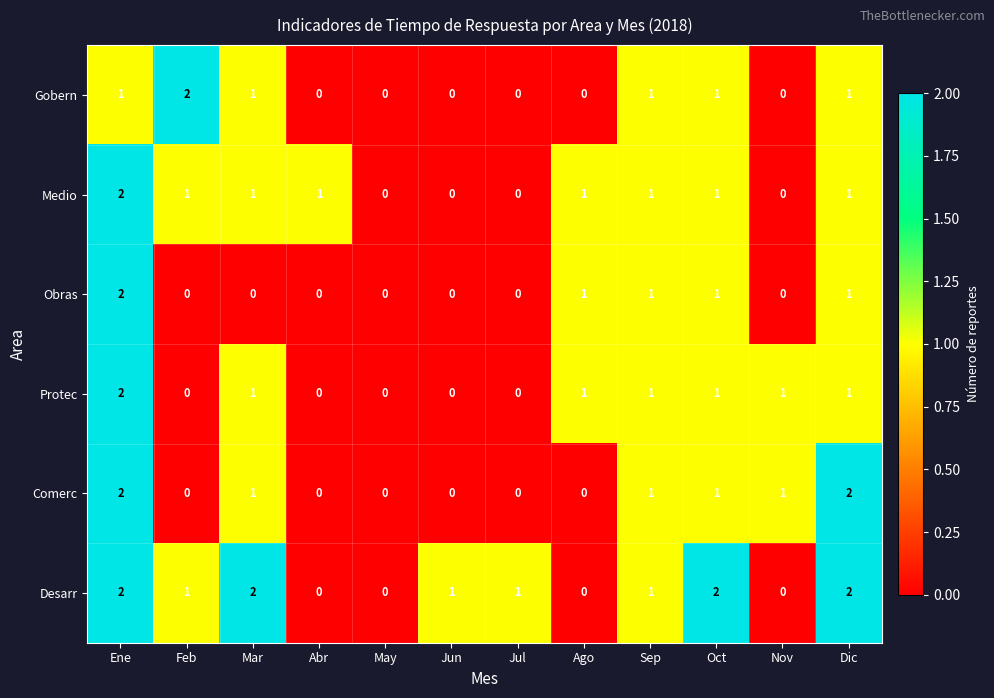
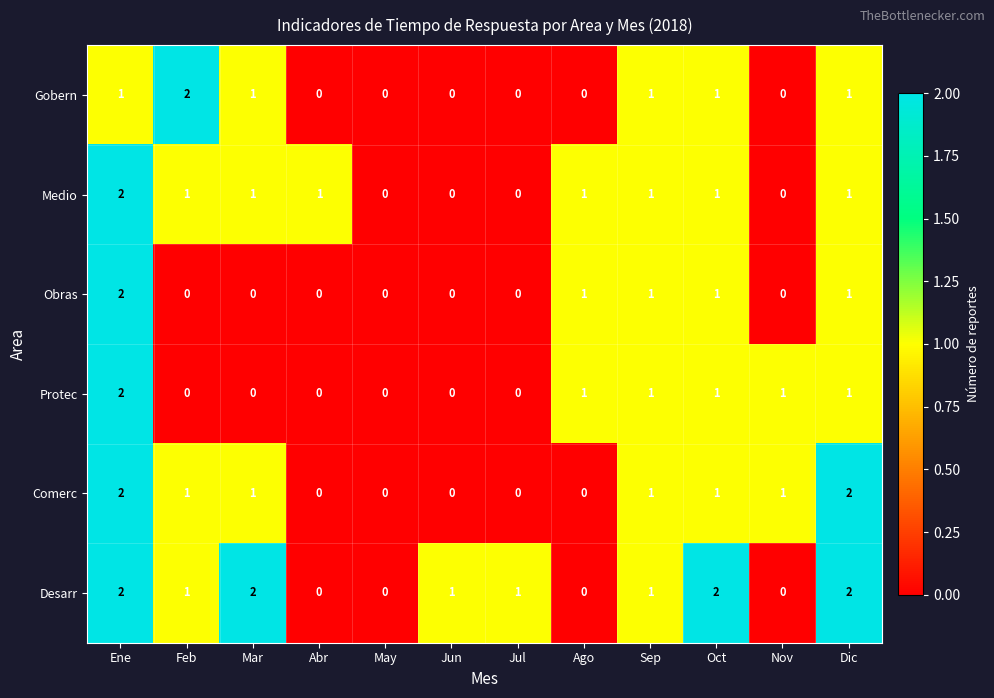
  {
    "Gobern": {
      "Ene": 1,
      "Feb": 2,
      "Mar": 1,
      "Abr": 0,
      "May": 0,
      "Jun": 0,
      "Jul": 0,
      "Ago": 0,
      "Sep": 1,
      "Oct": 1,
      "Nov": 0,
      "Dic": 1
    },
    "Medio": {
      "Ene": 2,
      "Feb": 1,
      "Mar": 1,
      "Abr": 1,
      "May": 0,
      "Jun": 0,
      "Jul": 0,
      "Ago": 1,
      "Sep": 1,
      "Oct": 1,
      "Nov": 0,
      "Dic": 1
    },
    "Obras": {
      "Ene": 2,
      "Feb": 0,
      "Mar": 0,
      "Abr": 0,
      "May": 0,
      "Jun": 0,
      "Jul": 0,
      "Ago": 1,
      "Sep": 1,
      "Oct": 1,
      "Nov": 0,
      "Dic": 1
    },
    "Protec": {
      "Ene": 2,
      "Feb": 0,
-     "Mar": 1,
+     "Mar": 0,
      "Abr": 0,
      "May": 0,
      "Jun": 0,
      "Jul": 0,
      "Ago": 1,
      "Sep": 1,
      "Oct": 1,
      "Nov": 1,
      "Dic": 1
    },
    "Comerc": {
      "Ene": 2,
-     "Feb": 0,
+     "Feb": 1,
      "Mar": 1,
      "Abr": 0,
      "May": 0,
      "Jun": 0,
      "Jul": 0,
      "Ago": 0,
      "Sep": 1,
      "Oct": 1,
      "Nov": 1,
      "Dic": 2
    },
    "Desarr": {
      "Ene": 2,
      "Feb": 1,
      "Mar": 2,
      "Abr": 0,
      "May": 0,
      "Jun": 1,
      "Jul": 1,
      "Ago": 0,
      "Sep": 1,
      "Oct": 2,
      "Nov": 0,
      "Dic": 2
    }
  }
